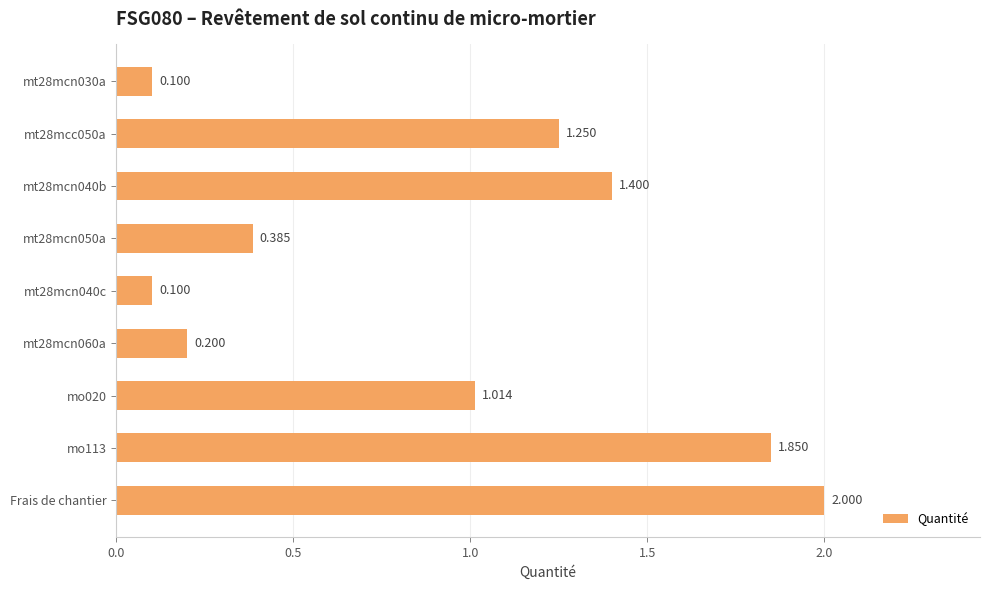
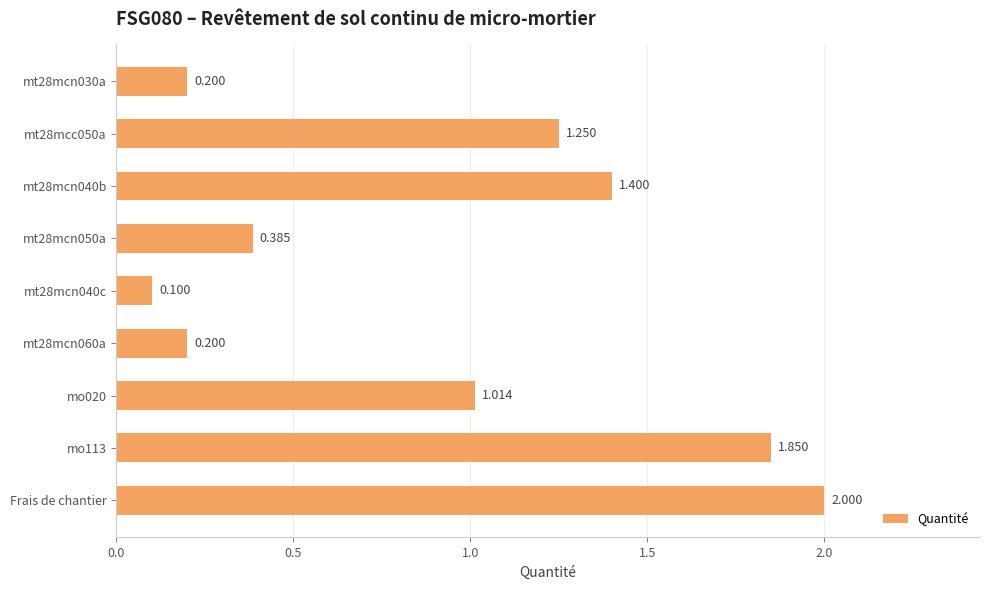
  {
-   "mt28mcn030a": 0.100,
+   "mt28mcn030a": 0.200,
    "mt28mcc050a": 1.250,
    "mt28mcn040b": 1.400,
    "mt28mcn050a": 0.385,
    "mt28mcn040c": 0.100,
    "mt28mcn060a": 0.200,
    "mo020": 1.014,
    "mo113": 1.850,
    "Frais de chantier": 2.000
  }
